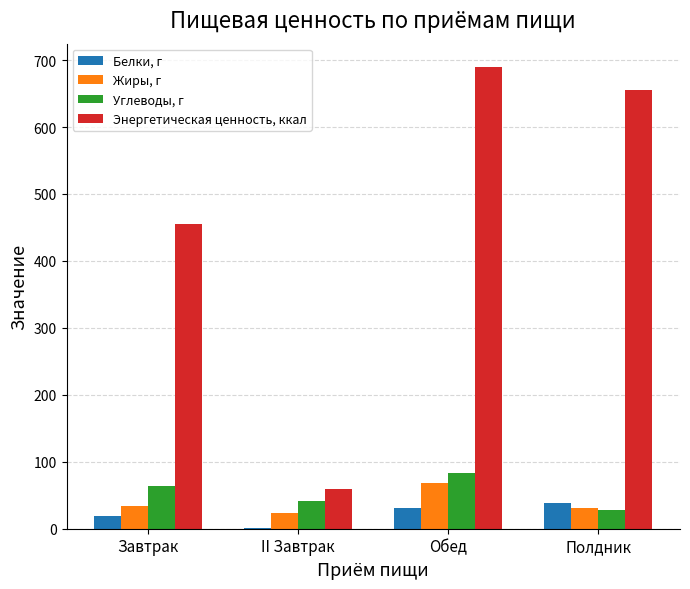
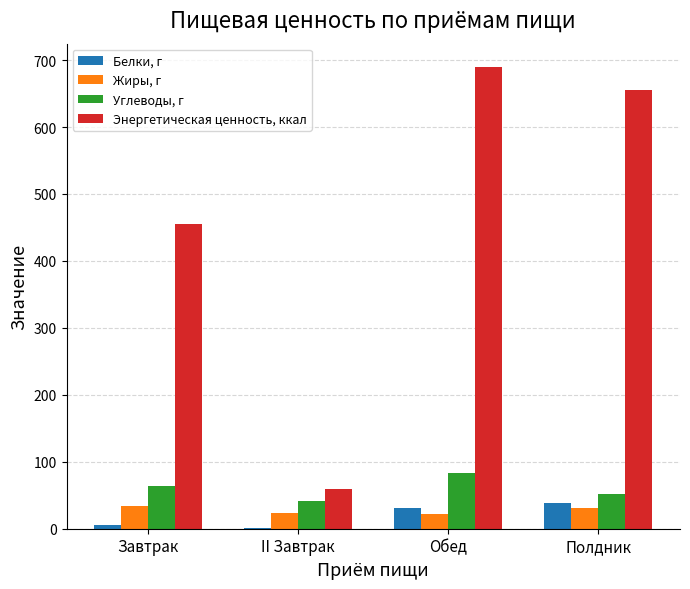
  {
    "Белки, г": {
-     "Завтрак": 20,
+     "Завтрак": 10,
      "Обед": 30,
      "Полдник": 40
    },
    "Жиры, г": {
      "Завтрак": 30,
      "II Завтрак": 20,
-     "Обед": 70,
+     "Обед": 20,
      "Полдник": 30
    },
    "Углеводы, г": {
      "Завтрак": 60,
      "II Завтрак": 40,
      "Обед": 80,
-     "Полдник": 30
+     "Полдник": 50
    },
    "Энергетическая ценность, ккал": {
      "Завтрак": 450,
      "II Завтрак": 60,
      "Обед": 690,
      "Полдник": 660
    }
  }
